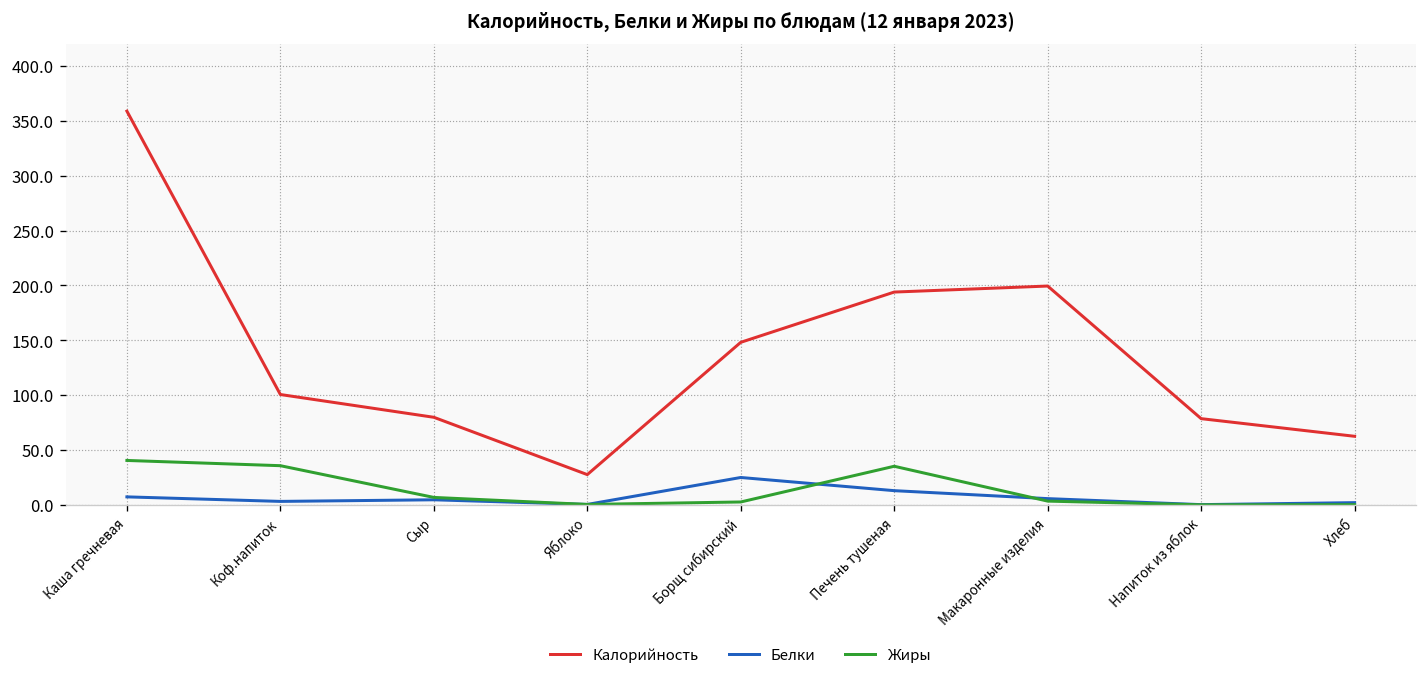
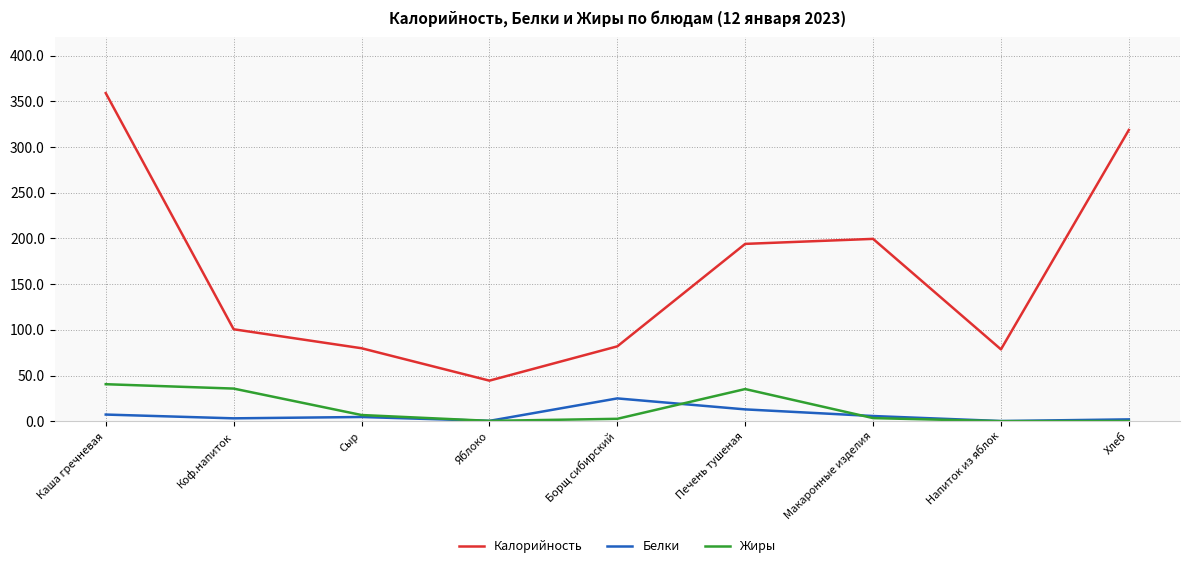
  {
    "Калорийность": {
      "Каша гречневая": 360,
      "Коф.напиток": 100,
      "Сыр": 80,
-     "Яблоко": 30,
-     "Борщ сибирский": 150,
+     "Яблоко": 40,
+     "Борщ сибирский": 80,
      "Печень тушеная": 190,
      "Макаронные изделия": 200,
      "Напиток из яблок": 80,
-     "Хлеб": 60
+     "Хлеб": 320
    },
    "Белки": {
      "Каша гречневая": 10,
      "Коф.напиток": 0,
      "Борщ сибирский": 20,
      "Печень тушеная": 10
    },
    "Жиры": {
      "Каша гречневая": 40,
      "Коф.напиток": 40,
      "Борщ сибирский": 0,
      "Печень тушеная": 40
    }
  }
